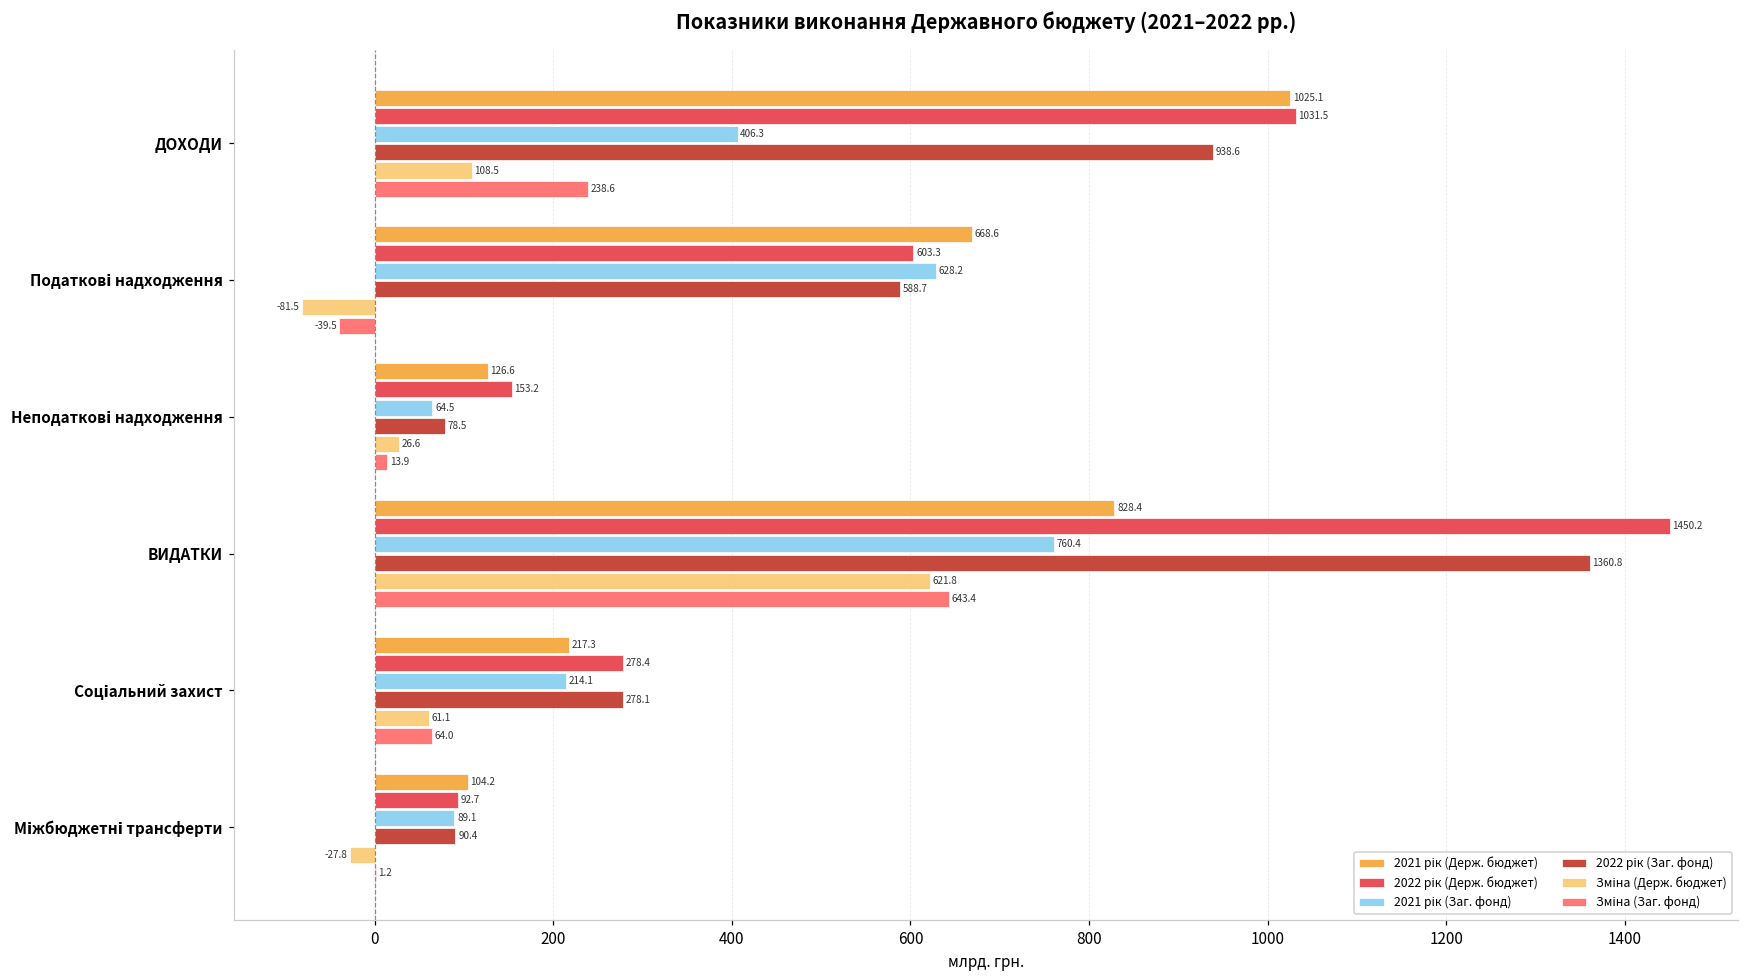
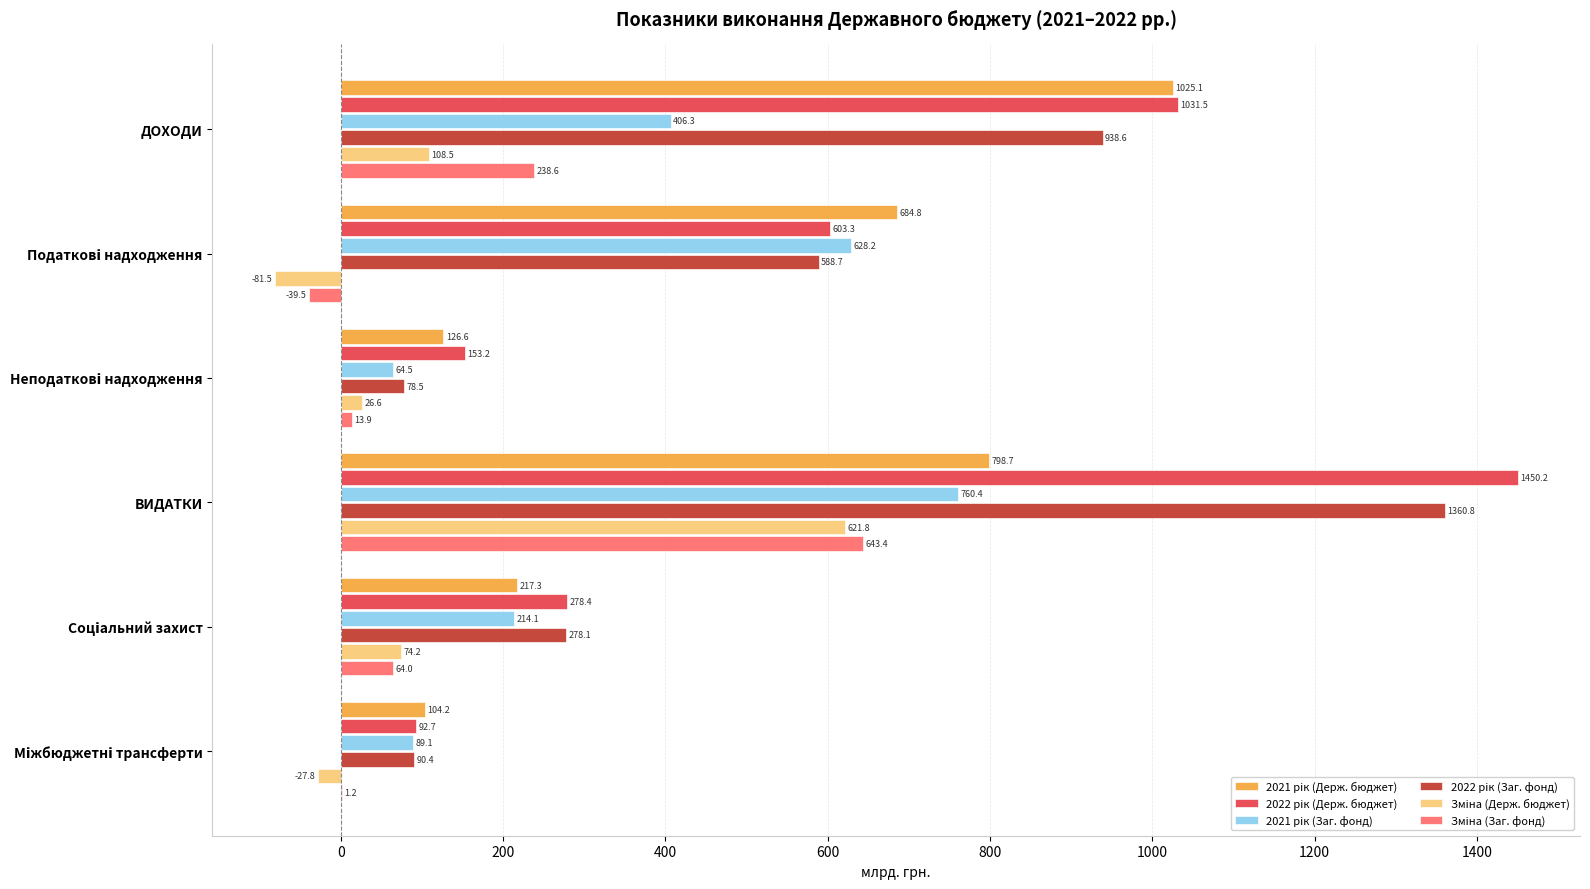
  {
    "2021 рік (Держ. бюджет)": {
      "ДОХОДИ": 1025.1,
-     "Податкові надходження": 668.6,
+     "Податкові надходження": 684.8,
      "Неподаткові надходження": 126.6,
-     "ВИДАТКИ": 828.4,
+     "ВИДАТКИ": 798.7,
      "Соціальний захист": 217.3,
      "Міжбюджетні трансферти": 104.2
    },
    "2021 рік (Заг. фонд)": {
      "ДОХОДИ": 406.3,
      "Податкові надходження": 628.2,
      "Неподаткові надходження": 64.5,
      "ВИДАТКИ": 760.4,
      "Соціальний захист": 214.1,
      "Міжбюджетні трансферти": 89.1
    },
    "Зміна (Держ. бюджет)": {
      "ДОХОДИ": 108.5,
      "Податкові надходження": -81.5,
      "Неподаткові надходження": 26.6,
      "ВИДАТКИ": 621.8,
-     "Соціальний захист": 61.1,
+     "Соціальний захист": 74.2,
      "Міжбюджетні трансферти": -27.8
    }
  }
